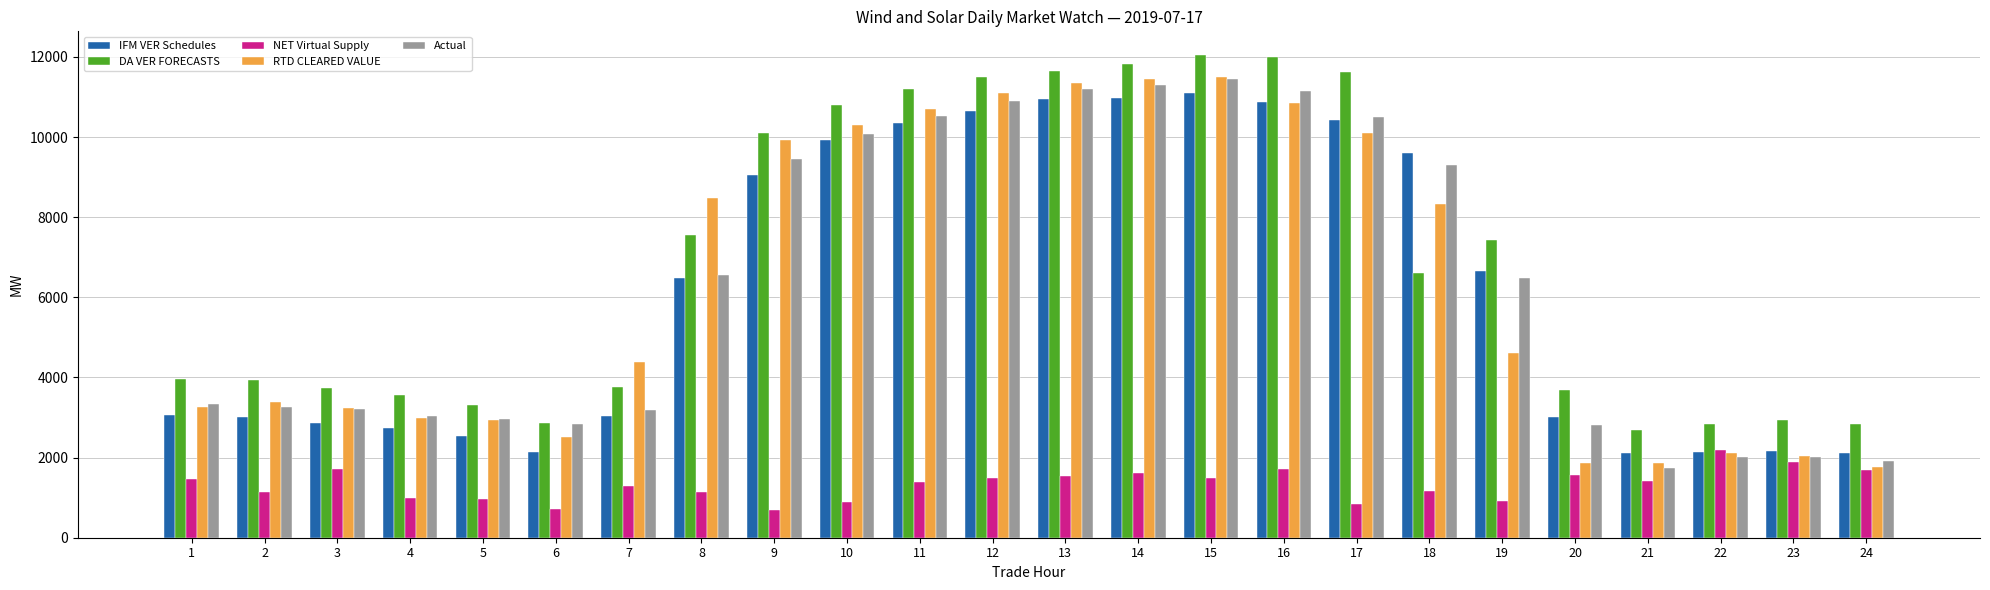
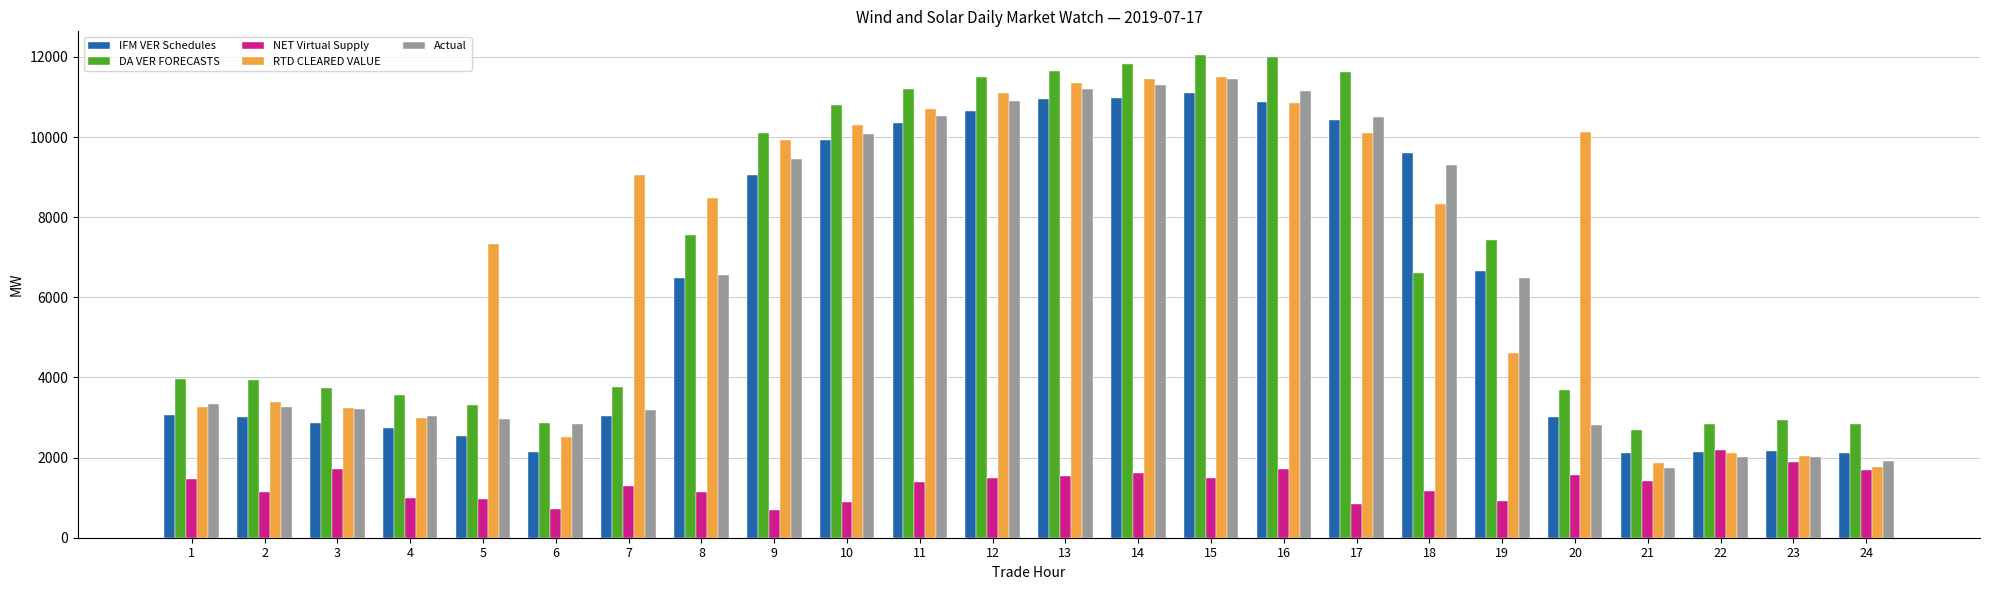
  {
    "IFM VER Schedules": {
      "1": 3100,
      "2": 3000,
      "3": 2900,
      "4": 2700,
      "5": 2500,
      "6": 2100,
      "7": 3000,
      "8": 6500,
      "9": 9100,
      "10": 9900,
      "11": 10400,
      "12": 10600,
      "13": 11000,
      "14": 11000,
      "15": 11100,
      "16": 10900,
      "17": 10400,
      "18": 9600,
      "19": 6700,
      "20": 3000,
      "21": 2100,
      "22": 2200,
      "23": 2200,
      "24": 2100
    },
    "DA VER FORECASTS": {
      "1": 4000,
      "2": 3900,
      "3": 3700,
      "4": 3600,
      "5": 3300,
      "6": 2900,
      "7": 3800,
      "8": 7500,
      "9": 10100,
      "10": 10800,
      "11": 11200,
      "12": 11500,
      "13": 11600,
      "14": 11800,
      "15": 12000,
      "16": 12000,
      "17": 11600,
      "18": 6600,
      "19": 7400,
      "20": 3700,
      "21": 2700,
      "22": 2800,
      "23": 2900,
      "24": 2800
    },
    "NET Virtual Supply": {
      "1": 1500,
      "2": 1100,
      "3": 1700,
      "4": 1000,
      "5": 1000,
      "6": 700,
      "7": 1300,
      "8": 1100,
      "9": 700,
      "10": 900,
      "11": 1400,
      "12": 1500,
      "13": 1500,
      "14": 1600,
      "15": 1500,
      "16": 1700,
      "17": 800,
      "18": 1200,
      "19": 900,
      "20": 1600,
      "21": 1400,
      "22": 2200,
      "23": 1900,
      "24": 1700
    },
    "RTD CLEARED VALUE": {
      "1": 3300,
      "2": 3400,
      "3": 3200,
      "4": 3000,
-     "5": 2900,
+     "5": 7300,
      "6": 2500,
-     "7": 4400,
+     "7": 9100,
      "8": 8500,
      "9": 9900,
      "10": 10300,
      "11": 10700,
      "12": 11100,
      "13": 11400,
      "14": 11400,
      "15": 11500,
      "16": 10900,
      "17": 10100,
      "18": 8300,
      "19": 4600,
-     "20": 1900,
+     "20": 10100,
      "21": 1900,
      "22": 2100,
      "23": 2000,
      "24": 1800
    },
    "Actual": {
      "1": 3300,
      "2": 3300,
      "3": 3200,
      "4": 3000,
      "5": 3000,
      "6": 2800,
      "7": 3200,
      "8": 6600,
      "9": 9400,
      "10": 10100,
      "11": 10500,
      "12": 10900,
      "13": 11200,
      "14": 11300,
      "15": 11400,
      "16": 11200,
      "17": 10500,
      "18": 9300,
      "19": 6500,
      "20": 2800,
      "21": 1700,
      "22": 2000,
      "23": 2000,
      "24": 1900
    }
  }
